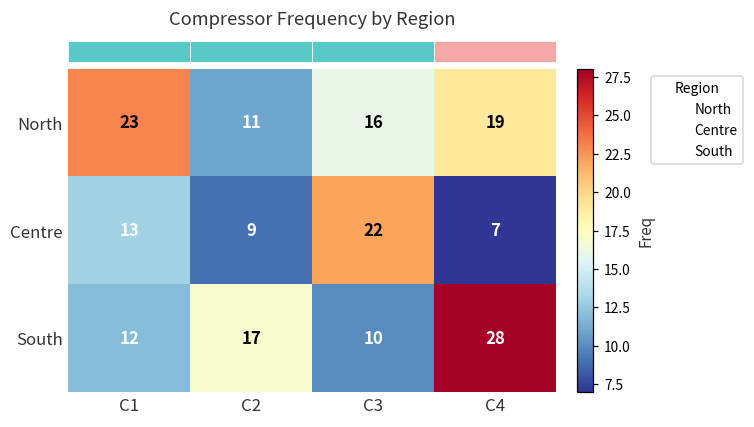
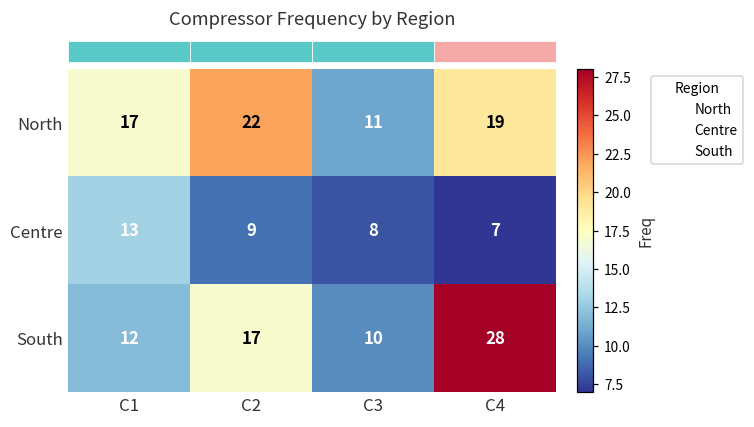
  {
    "North": {
-     "C1": 23,
-     "C2": 11,
-     "C3": 16,
+     "C1": 17,
+     "C2": 22,
+     "C3": 11,
      "C4": 19
    },
    "Centre": {
      "C1": 13,
      "C2": 9,
-     "C3": 22,
+     "C3": 8,
      "C4": 7
    },
    "South": {
      "C1": 12,
      "C2": 17,
      "C3": 10,
      "C4": 28
    }
  }
